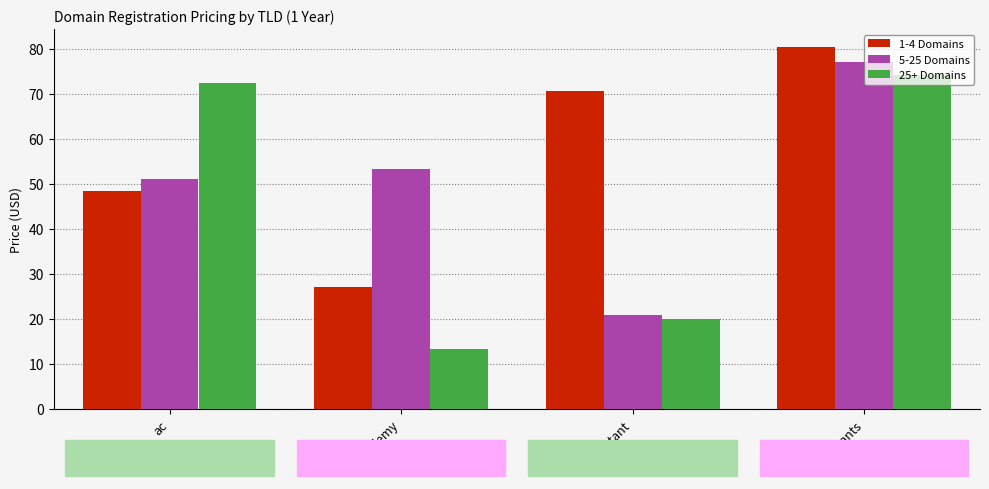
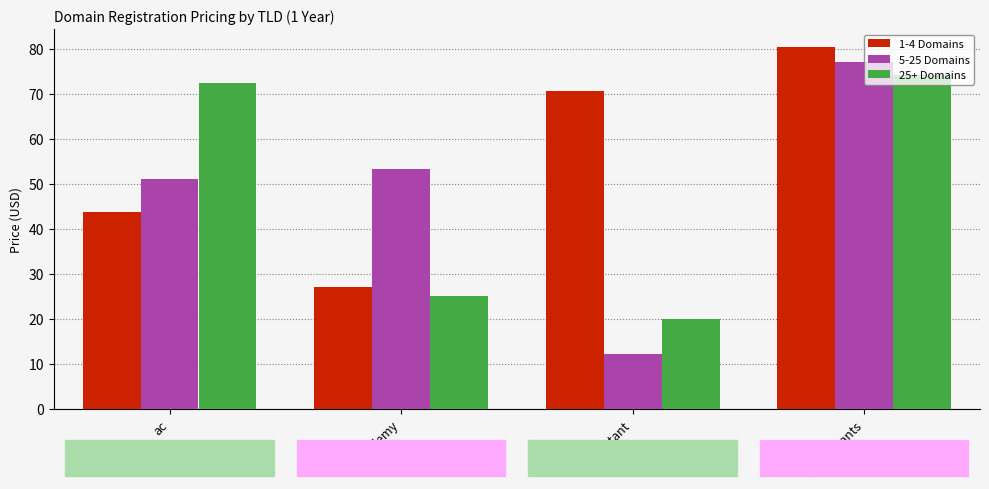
  {
    "1-4 Domains": {
-     "ac": 48,
+     "ac": 44,
      "academy": 27,
      "accountant": 71,
      "accountants": 80
    },
    "5-25 Domains": {
      "ac": 51,
      "academy": 53,
-     "accountant": 21
+     "accountant": 12
    },
    "25+ Domains": {
      "ac": 72,
-     "academy": 13,
+     "academy": 25,
      "accountant": 20
    }
  }
